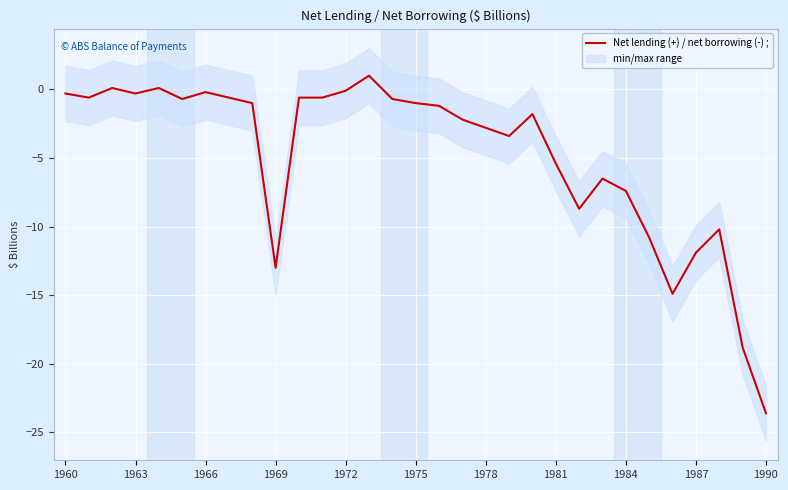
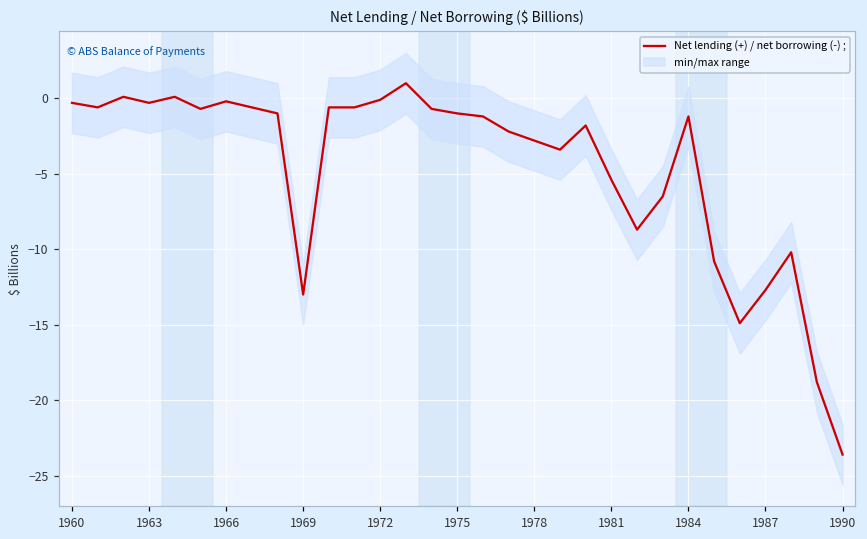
  {
    "Net lending (+) / net borrowing (-) ;": {
      "1960": -0.3,
      "1963": -0.3,
      "1966": -0.2,
      "1969": -13.0,
      "1972": -0.1,
      "1975": -1.0,
      "1978": -2.8,
      "1981": -5.4,
-     "1984": -7.4,
-     "1987": -11.9,
+     "1984": -1.2,
+     "1987": -12.7,
      "1990": -23.6
    }
  }
